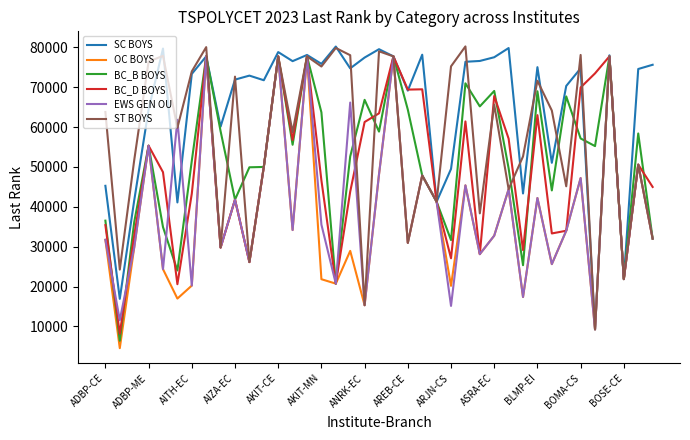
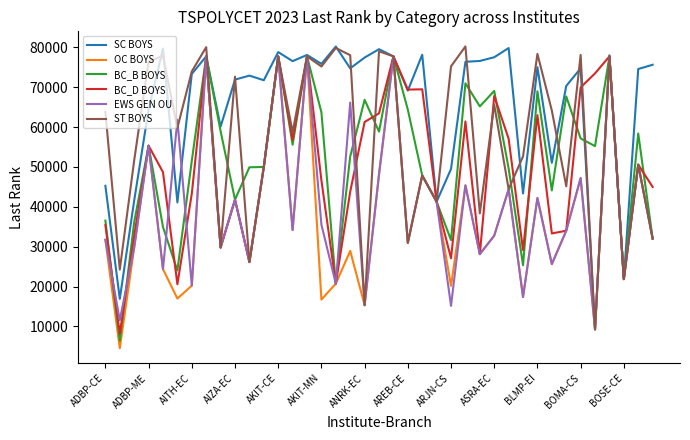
  {
    "SC BOYS": {
      "ADBP-CE": 45000,
      "AIZA-EC": 72000,
      "AKIT-CE": 79000,
      "AKIT-MN": 76000,
      "ANRK-EC": 77000,
      "ARJN-CS": 50000,
      "ASRA-EC": 78000,
      "BLMP-EI": 75000,
      "BOMA-CS": 75000
    },
    "OC BOYS": {
-     "AKIT-MN": 22000,
+     "AKIT-MN": 17000,
      "ARJN-CS": 20000
    },
    "BC_B BOYS": {
      "ADBP-CE": 37000,
      "AITH-EC": 52000,
      "AKIT-MN": 64000,
      "ANRK-EC": 67000,
      "AREB-CE": 64000,
      "ARJN-CS": 32000,
      "ASRA-EC": 69000,
      "BLMP-EI": 69000,
      "BOMA-CS": 57000
    },
    "BC_D BOYS": {
      "ADBP-CE": 35000,
      "AITH-EC": 43000,
      "AKIT-MN": 47000,
      "ANRK-EC": 61000,
      "ARJN-CS": 27000,
      "ASRA-EC": 68000,
      "BLMP-EI": 63000,
      "BOMA-CS": 70000
    },
    "EWS GEN OU": {
      "AKIT-MN": 36000,
      "ARJN-CS": 15000
    },
    "ST BOYS": {
      "AIZA-EC": 73000,
      "AKIT-MN": 75000,
      "ARJN-CS": 75000,
      "ASRA-EC": 66000,
-     "BLMP-EI": 72000,
+     "BLMP-EI": 78000,
      "BOMA-CS": 78000
    }
  }
